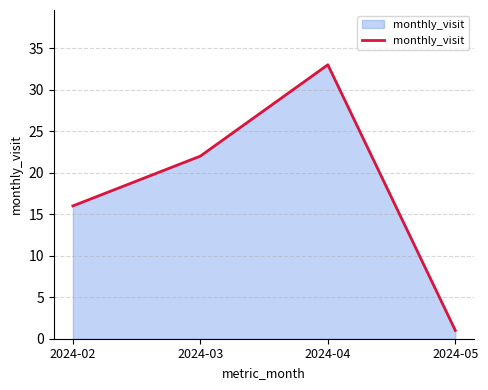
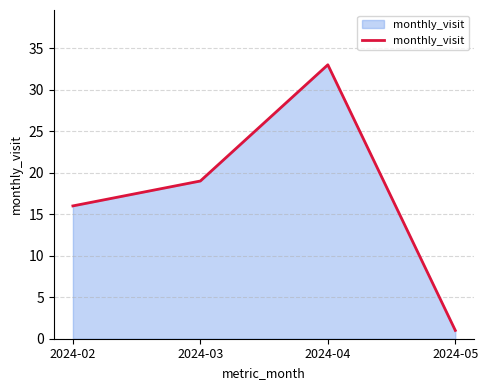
  {
    "2024-02": 16,
-   "2024-03": 22,
+   "2024-03": 19,
    "2024-04": 33,
    "2024-05": 1
  }
